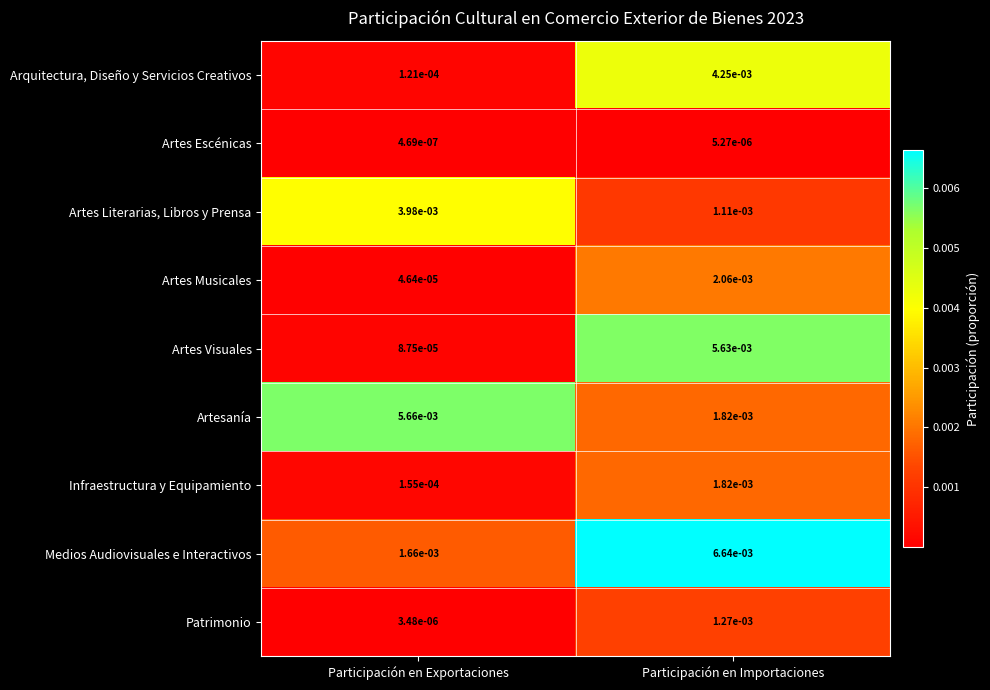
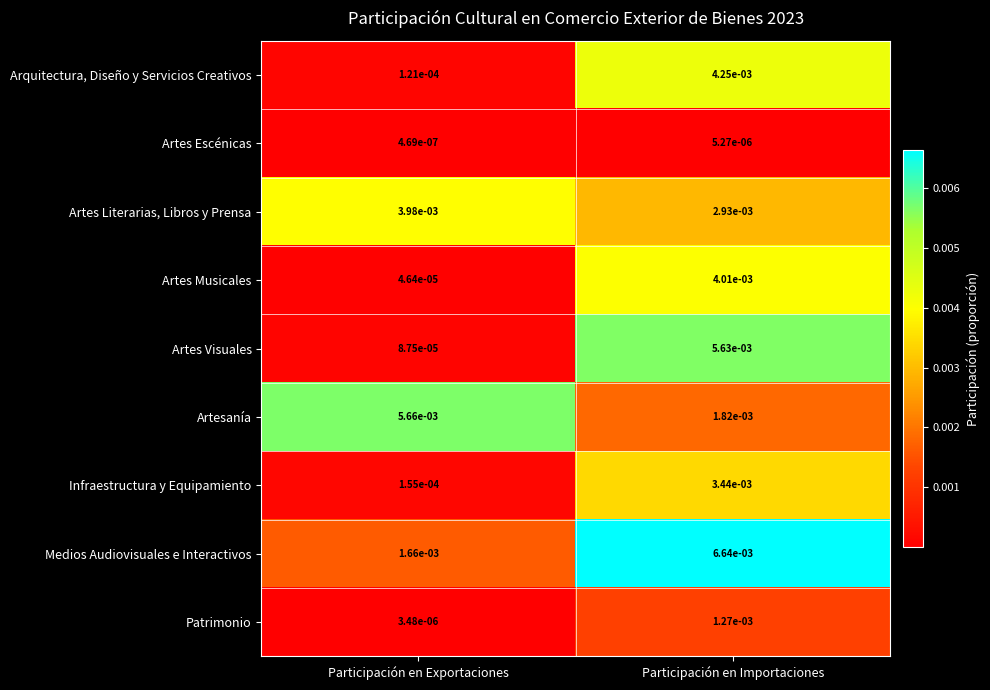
  {
    "Arquitectura, Diseño y Servicios Creativos": {
      "Participación en Exportaciones": "1.21e-04",
      "Participación en Importaciones": "4.25e-03"
    },
    "Artes Escénicas": {
      "Participación en Exportaciones": "4.69e-07",
      "Participación en Importaciones": "5.27e-06"
    },
    "Artes Literarias, Libros y Prensa": {
      "Participación en Exportaciones": "3.98e-03",
-     "Participación en Importaciones": "1.11e-03"
+     "Participación en Importaciones": "2.93e-03"
    },
    "Artes Musicales": {
      "Participación en Exportaciones": "4.64e-05",
-     "Participación en Importaciones": "2.06e-03"
+     "Participación en Importaciones": "4.01e-03"
    },
    "Artes Visuales": {
      "Participación en Exportaciones": "8.75e-05",
      "Participación en Importaciones": "5.63e-03"
    },
    "Artesanía": {
      "Participación en Exportaciones": "5.66e-03",
      "Participación en Importaciones": "1.82e-03"
    },
    "Infraestructura y Equipamiento": {
      "Participación en Exportaciones": "1.55e-04",
-     "Participación en Importaciones": "1.82e-03"
+     "Participación en Importaciones": "3.44e-03"
    },
    "Medios Audiovisuales e Interactivos": {
      "Participación en Exportaciones": "1.66e-03",
      "Participación en Importaciones": "6.64e-03"
    },
    "Patrimonio": {
      "Participación en Exportaciones": "3.48e-06",
      "Participación en Importaciones": "1.27e-03"
    }
  }
